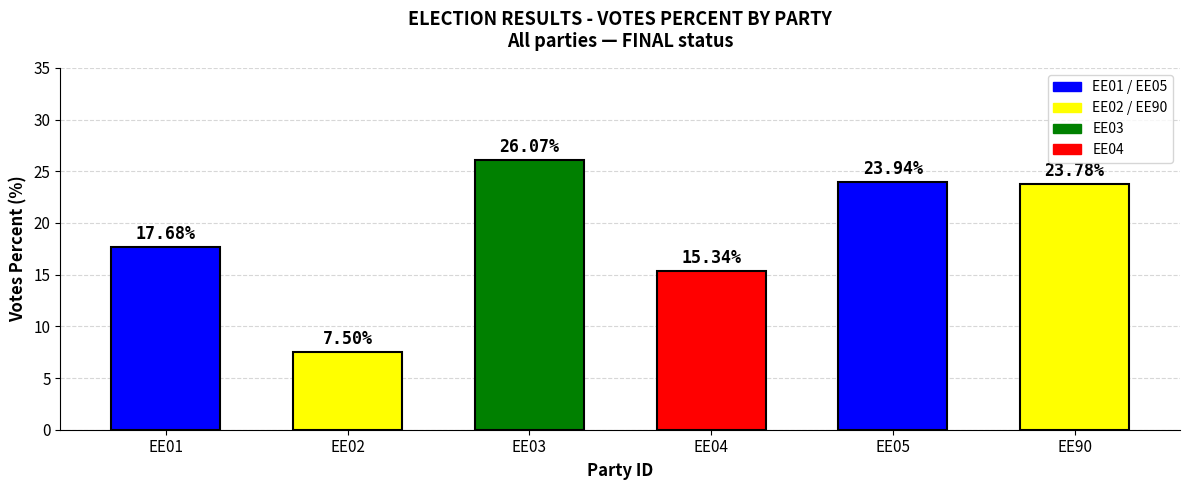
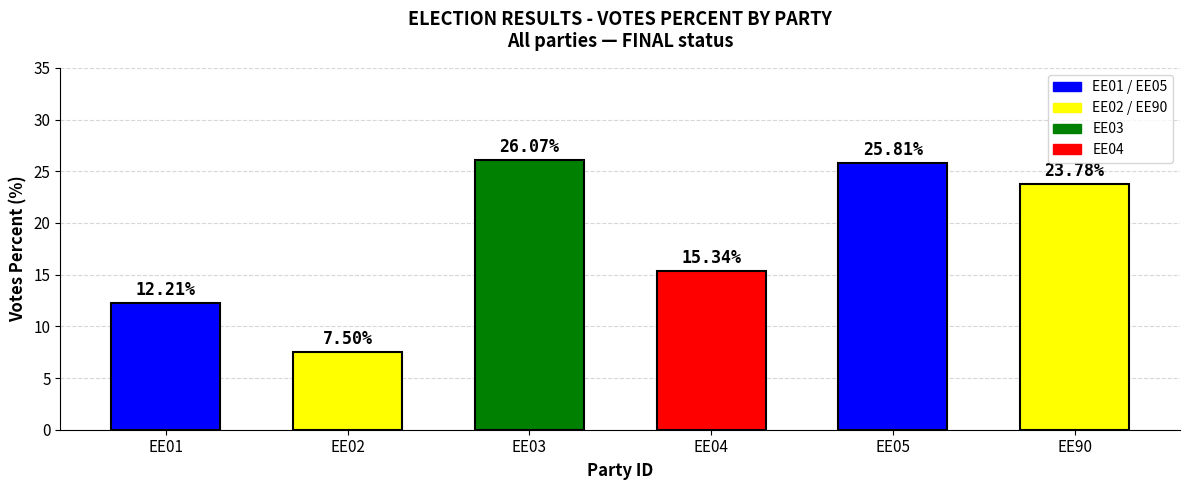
  {
-   "EE01": "17.68%",
+   "EE01": "12.21%",
    "EE02": "7.50%",
    "EE03": "26.07%",
    "EE04": "15.34%",
-   "EE05": "23.94%"
+   "EE05": "25.81%"
  }
